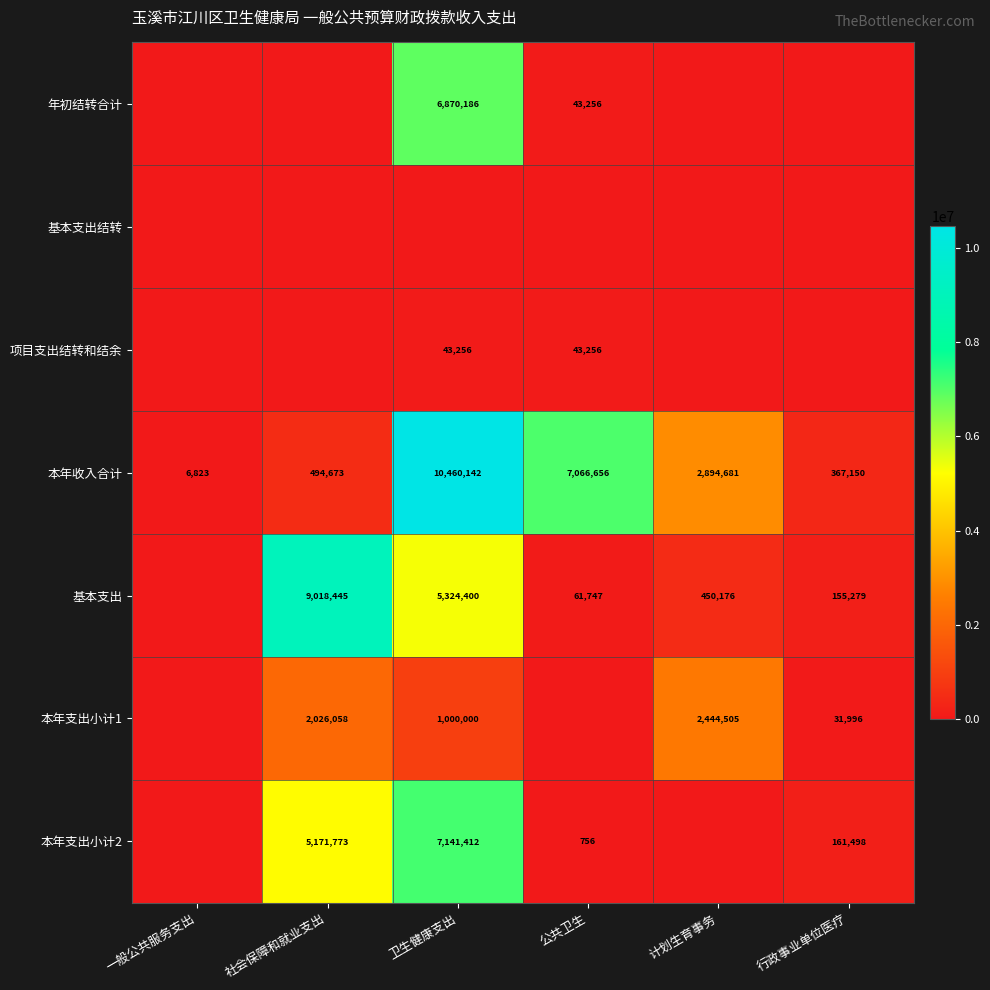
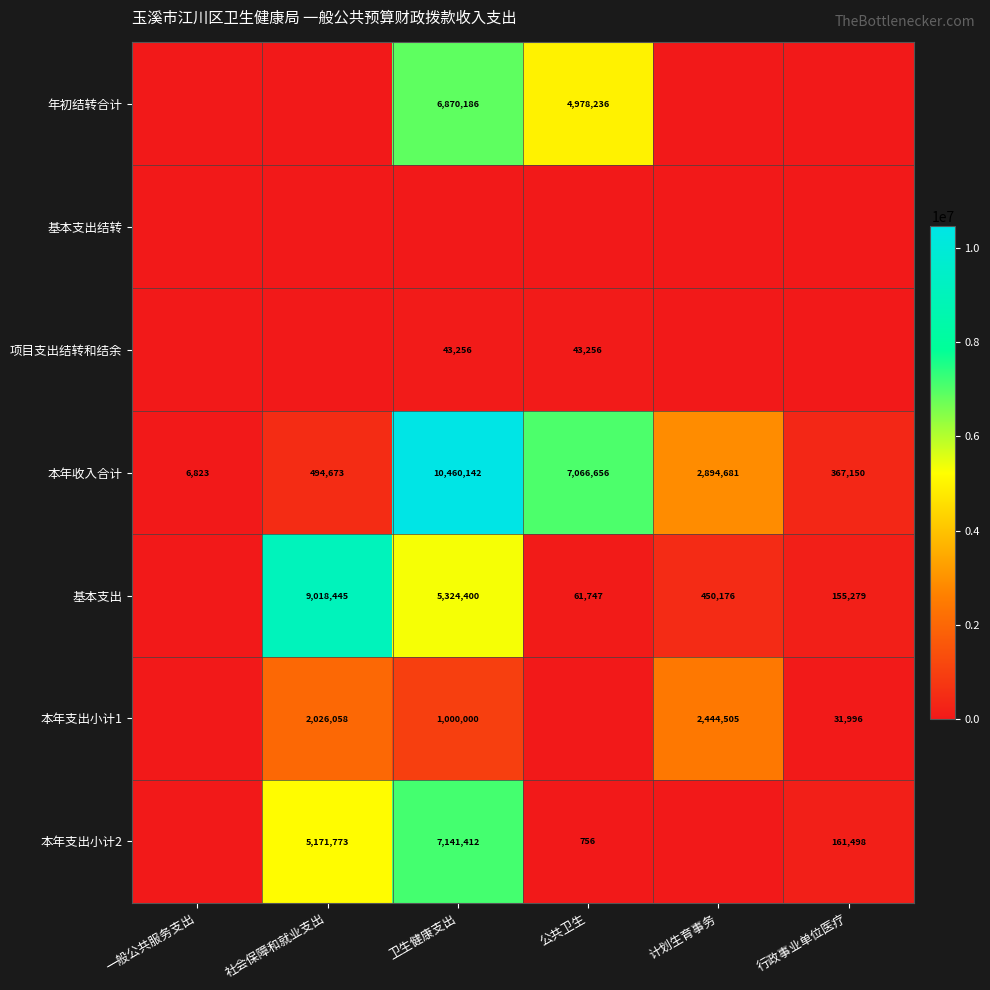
  {
    "年初结转合计": {
      "卫生健康支出": "6,870,186",
-     "公共卫生": "43,256"
+     "公共卫生": "4,978,236"
    },
    "项目支出结转和结余": {
      "卫生健康支出": "43,256",
      "公共卫生": "43,256"
    },
    "本年收入合计": {
      "一般公共服务支出": "6,823",
      "社会保障和就业支出": "494,673",
      "卫生健康支出": "10,460,142",
      "公共卫生": "7,066,656",
      "计划生育事务": "2,894,681",
      "行政事业单位医疗": "367,150"
    },
    "基本支出": {
      "社会保障和就业支出": "9,018,445",
      "卫生健康支出": "5,324,400",
      "公共卫生": "61,747",
      "计划生育事务": "450,176",
      "行政事业单位医疗": "155,279"
    },
    "本年支出小计1": {
      "社会保障和就业支出": "2,026,058",
      "卫生健康支出": "1,000,000",
      "计划生育事务": "2,444,505",
      "行政事业单位医疗": "31,996"
    },
    "本年支出小计2": {
      "社会保障和就业支出": "5,171,773",
      "卫生健康支出": "7,141,412",
      "公共卫生": "756",
      "行政事业单位医疗": "161,498"
    }
  }
